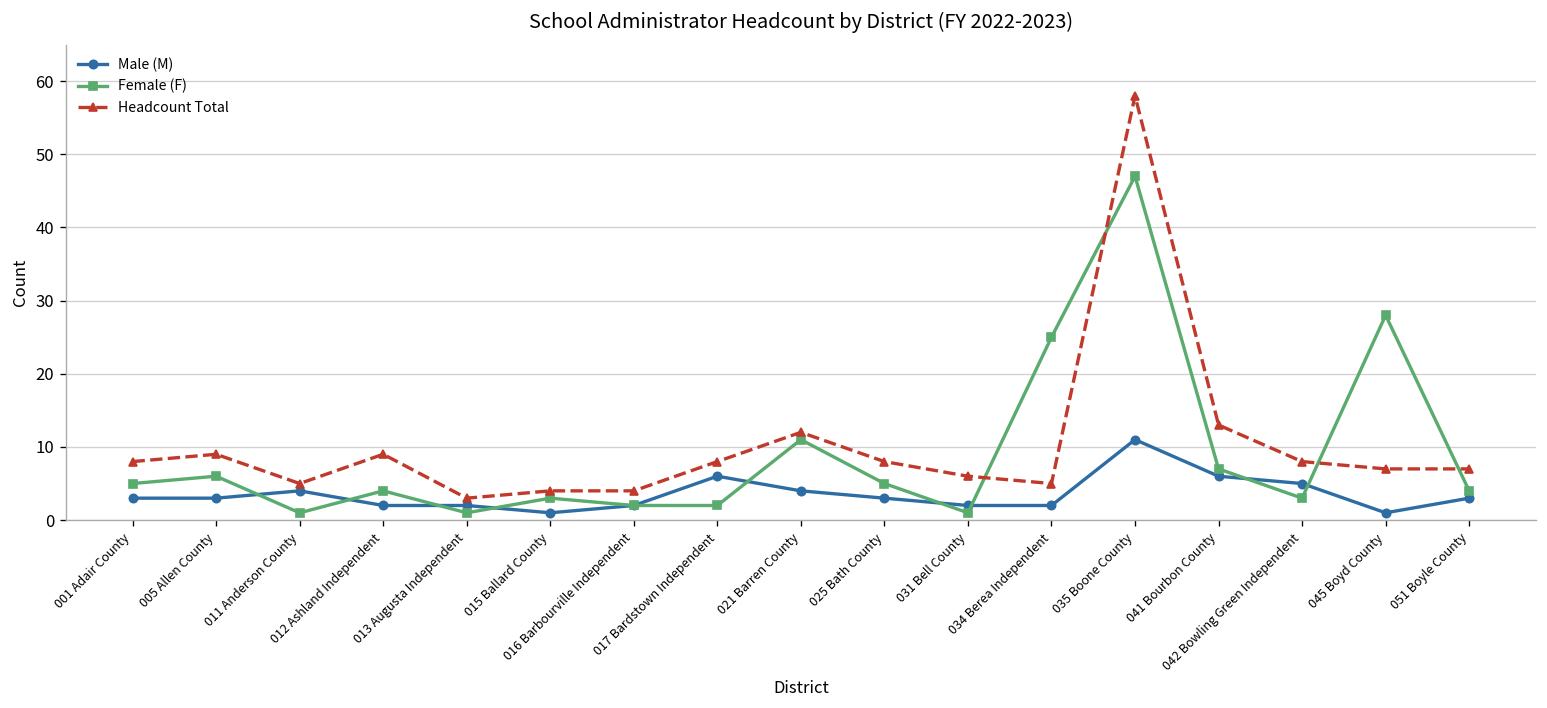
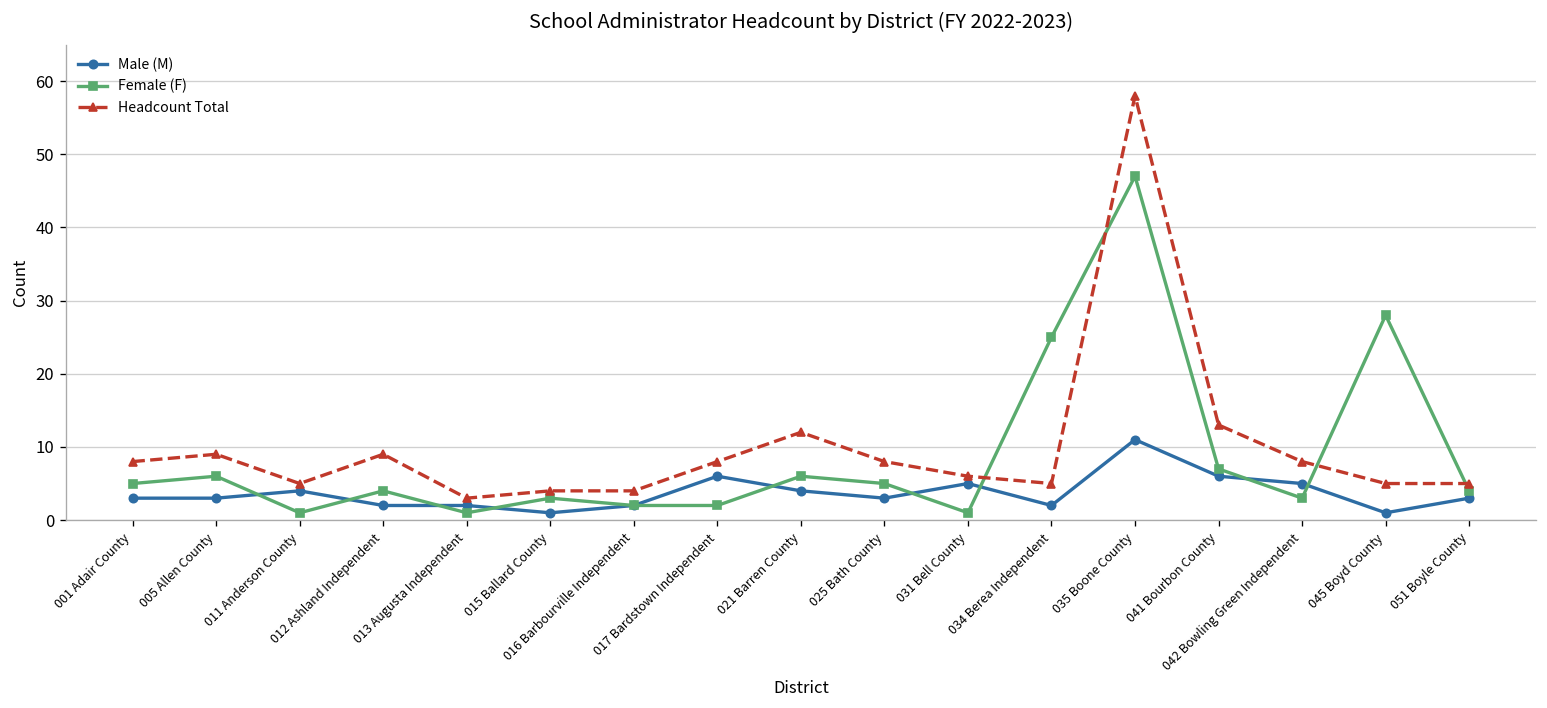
  {
    "Male (M)": {
      "001 Adair County": 3,
      "005 Allen County": 3,
      "011 Anderson County": 4,
      "012 Ashland Independent": 2,
      "013 Augusta Independent": 2,
      "015 Ballard County": 1,
      "017 Bardstown Independent": 6,
      "021 Barren County": 4,
      "025 Bath County": 3,
-     "031 Bell County": 2,
+     "031 Bell County": 5,
      "034 Berea Independent": 2,
      "035 Boone County": 11,
      "041 Bourbon County": 6,
      "042 Bowling Green Independent": 5,
      "045 Boyd County": 1,
      "051 Boyle County": 3
    },
    "Female (F)": {
      "001 Adair County": 5,
      "005 Allen County": 6,
      "011 Anderson County": 1,
      "012 Ashland Independent": 4,
      "013 Augusta Independent": 1,
      "015 Ballard County": 3,
      "017 Bardstown Independent": 2,
-     "021 Barren County": 11,
+     "021 Barren County": 6,
      "025 Bath County": 5,
      "031 Bell County": 1,
      "034 Berea Independent": 25,
      "035 Boone County": 47,
      "041 Bourbon County": 7,
      "042 Bowling Green Independent": 3,
      "045 Boyd County": 28,
      "051 Boyle County": 4
    },
    "Headcount Total": {
      "001 Adair County": 8,
      "005 Allen County": 9,
      "011 Anderson County": 5,
      "012 Ashland Independent": 9,
      "013 Augusta Independent": 3,
      "015 Ballard County": 4,
      "016 Barbourville Independent": 4,
      "017 Bardstown Independent": 8,
      "021 Barren County": 12,
      "025 Bath County": 8,
      "031 Bell County": 6,
      "034 Berea Independent": 5,
      "035 Boone County": 58,
      "041 Bourbon County": 13,
      "042 Bowling Green Independent": 8,
-     "045 Boyd County": 7,
-     "051 Boyle County": 7
+     "045 Boyd County": 5,
+     "051 Boyle County": 5
    }
  }
